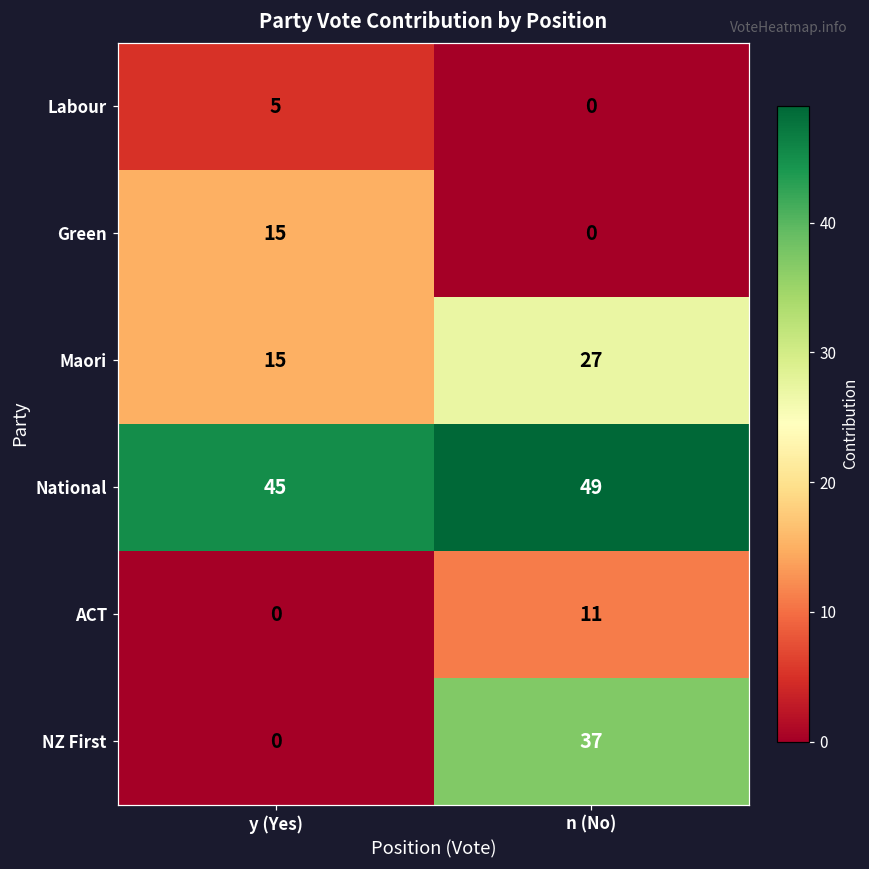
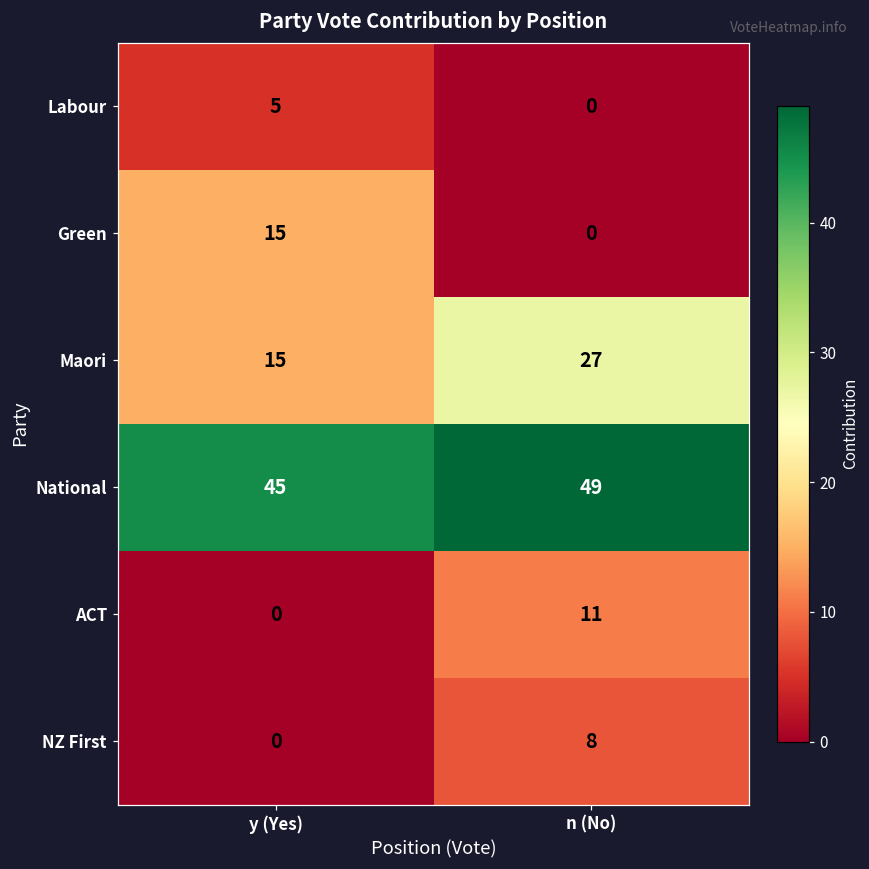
  {
    "Labour": {
      "y (Yes)": 5,
      "n (No)": 0
    },
    "Green": {
      "y (Yes)": 15,
      "n (No)": 0
    },
    "Maori": {
      "y (Yes)": 15,
      "n (No)": 27
    },
    "National": {
      "y (Yes)": 45,
      "n (No)": 49
    },
    "ACT": {
      "y (Yes)": 0,
      "n (No)": 11
    },
    "NZ First": {
      "y (Yes)": 0,
-     "n (No)": 37
+     "n (No)": 8
    }
  }
